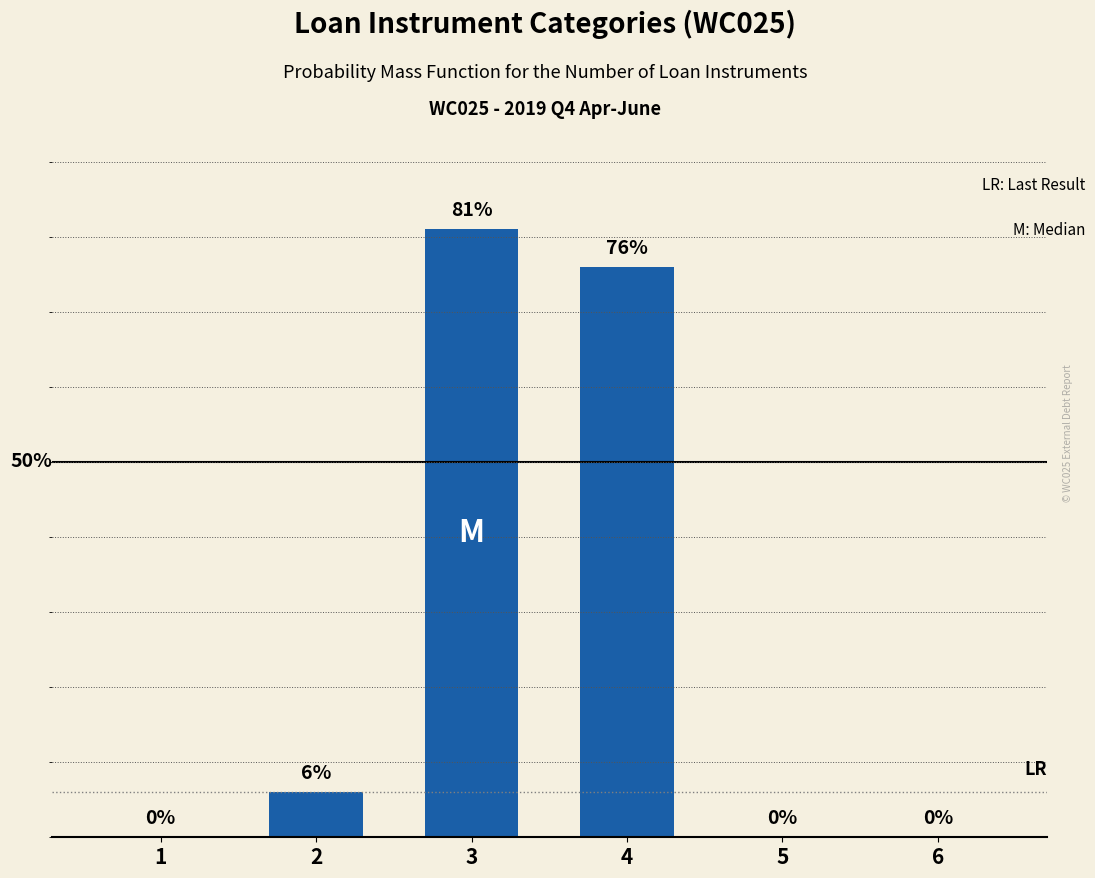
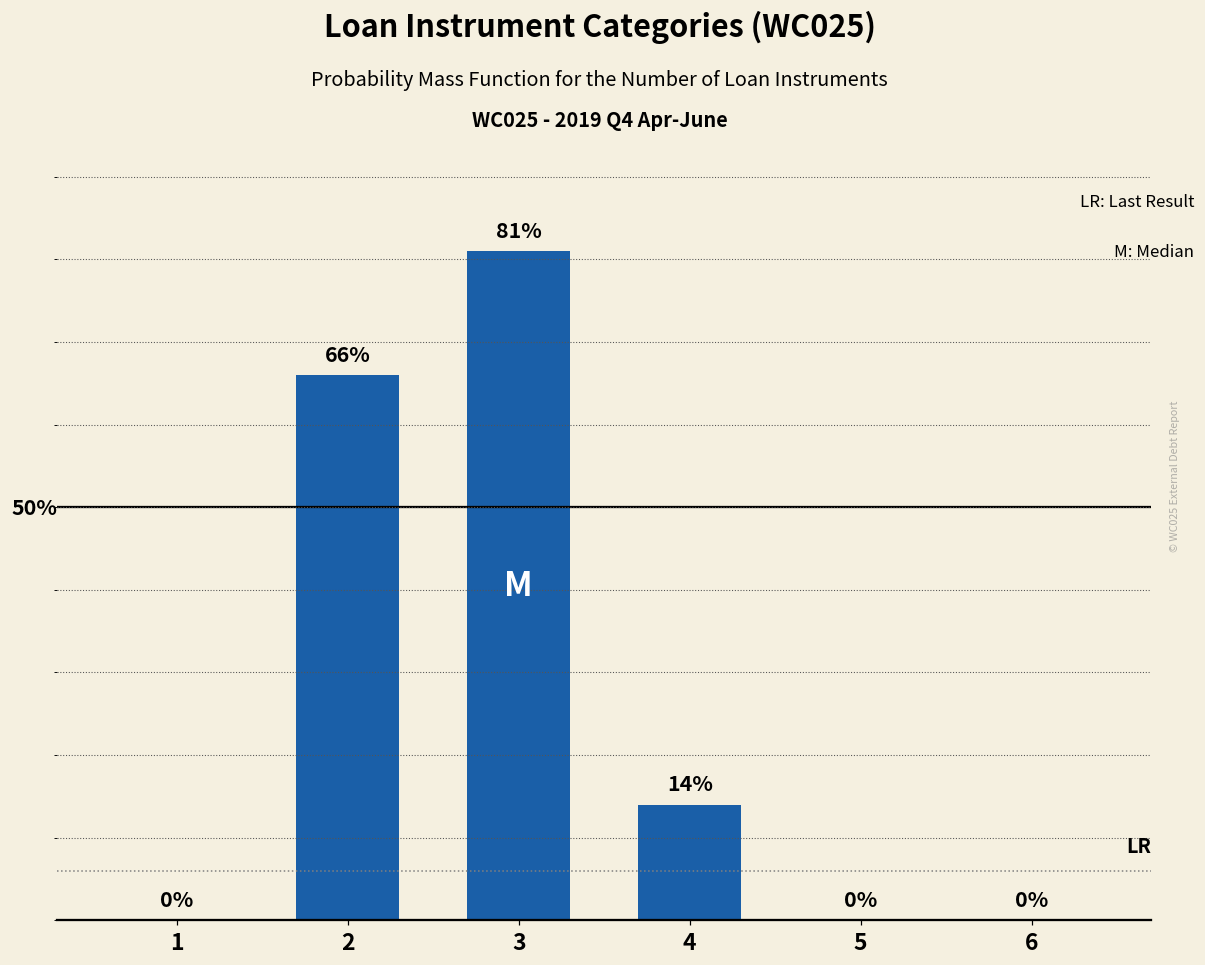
  {
    "1": "0%",
-   "2": "6%",
+   "2": "66%",
    "3": "81%",
-   "4": "76%",
+   "4": "14%",
    "5": "0%",
    "6": "0%"
  }
